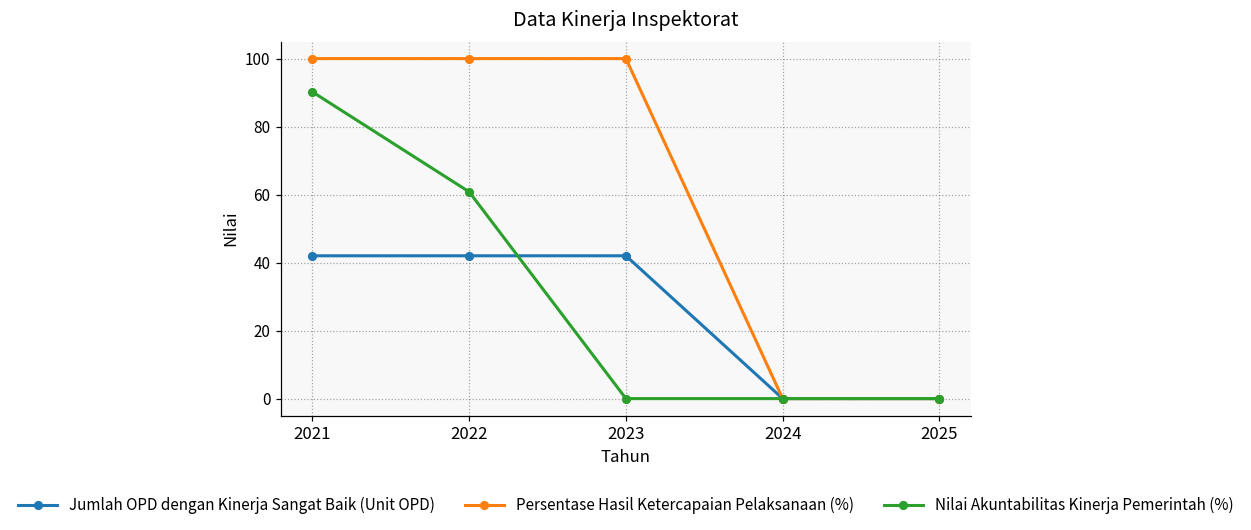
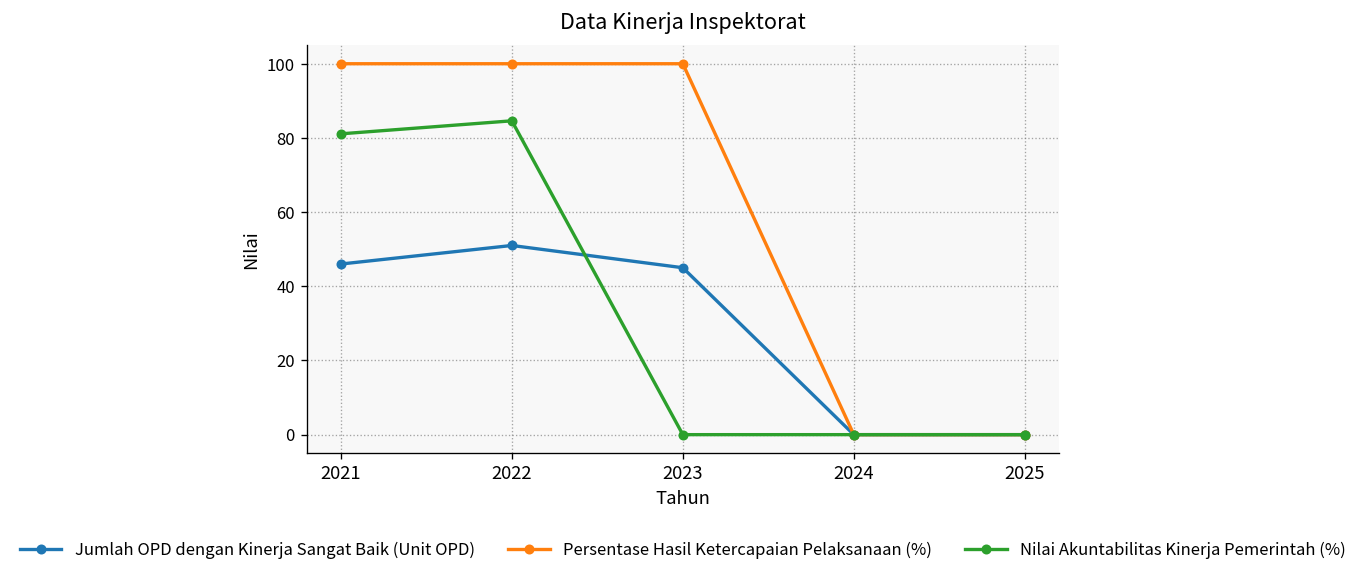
  {
    "Jumlah OPD dengan Kinerja Sangat Baik (Unit OPD)": {
-     "2021": 42,
-     "2022": 42,
-     "2023": 42
+     "2021": 46,
+     "2022": 51,
+     "2023": 45
    },
    "Persentase Hasil Ketercapaian Pelaksanaan (%)": {
      "2021": 100,
      "2022": 100,
      "2023": 100
    },
    "Nilai Akuntabilitas Kinerja Pemerintah (%)": {
-     "2021": 90,
-     "2022": 61,
+     "2021": 81,
+     "2022": 85,
      "2023": 0
    }
  }
